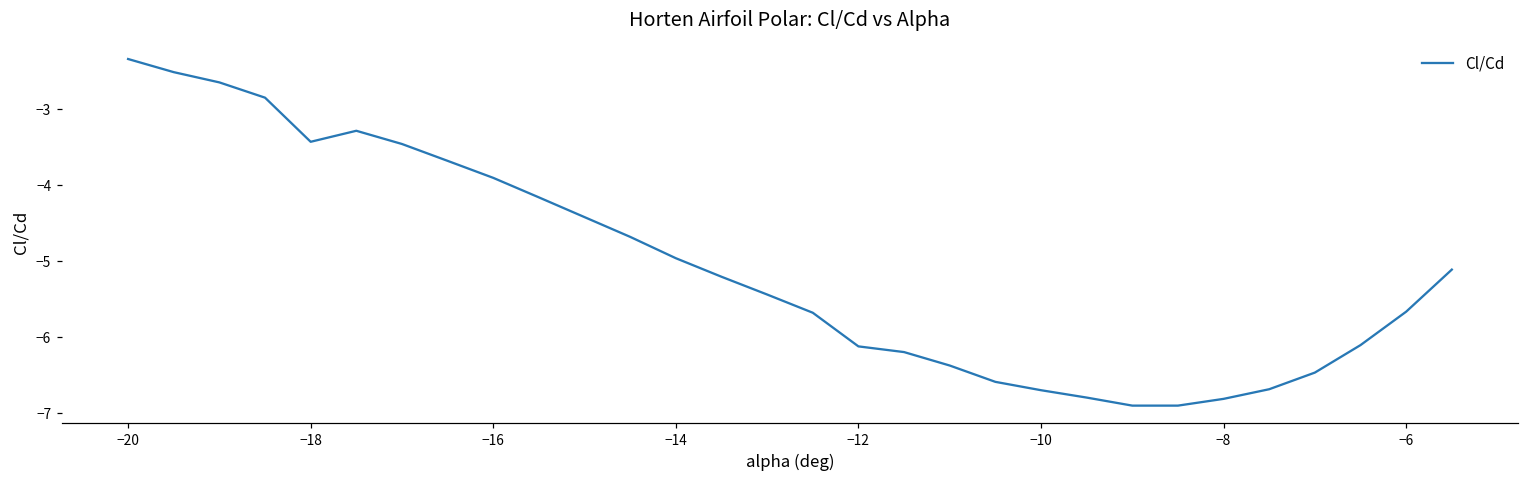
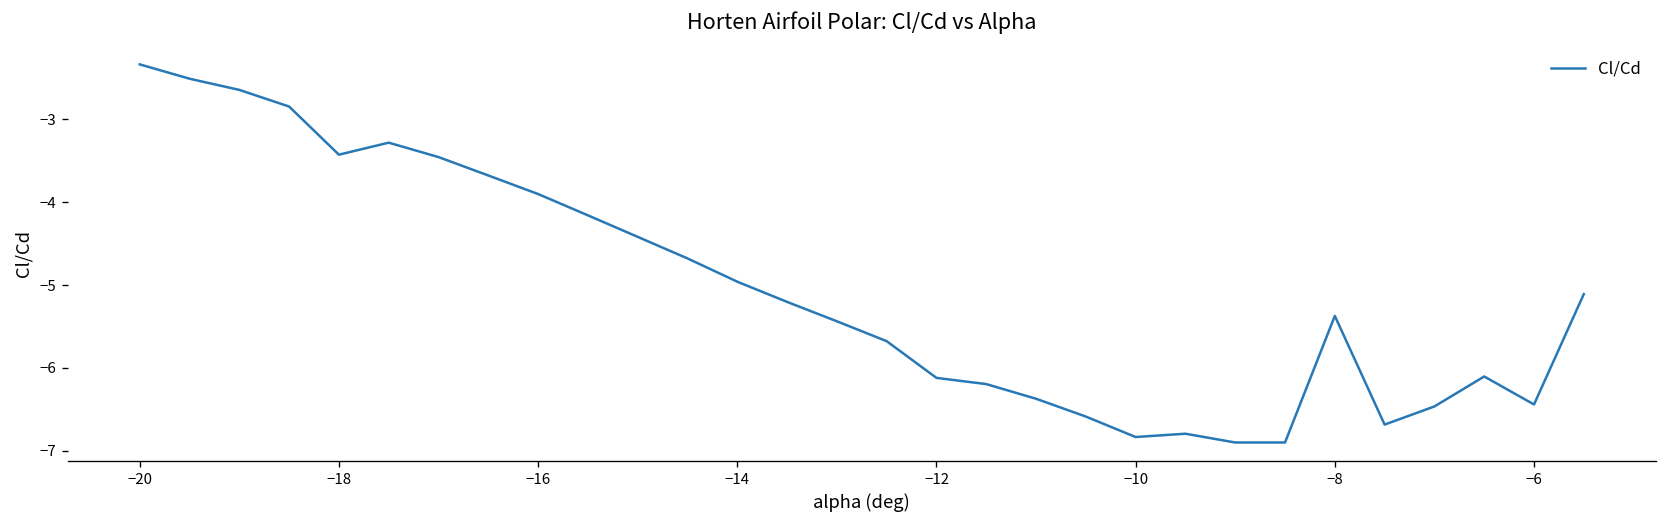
  {
    "−20": -2.3,
    "−18": -3.4,
    "−16": -3.9,
    "−14": -5.0,
    "−12": -6.1,
-   "−10": -6.7,
-   "−8": -6.8,
-   "−6": -5.7
+   "−10": -6.8,
+   "−8": -5.4,
+   "−6": -6.4
  }
